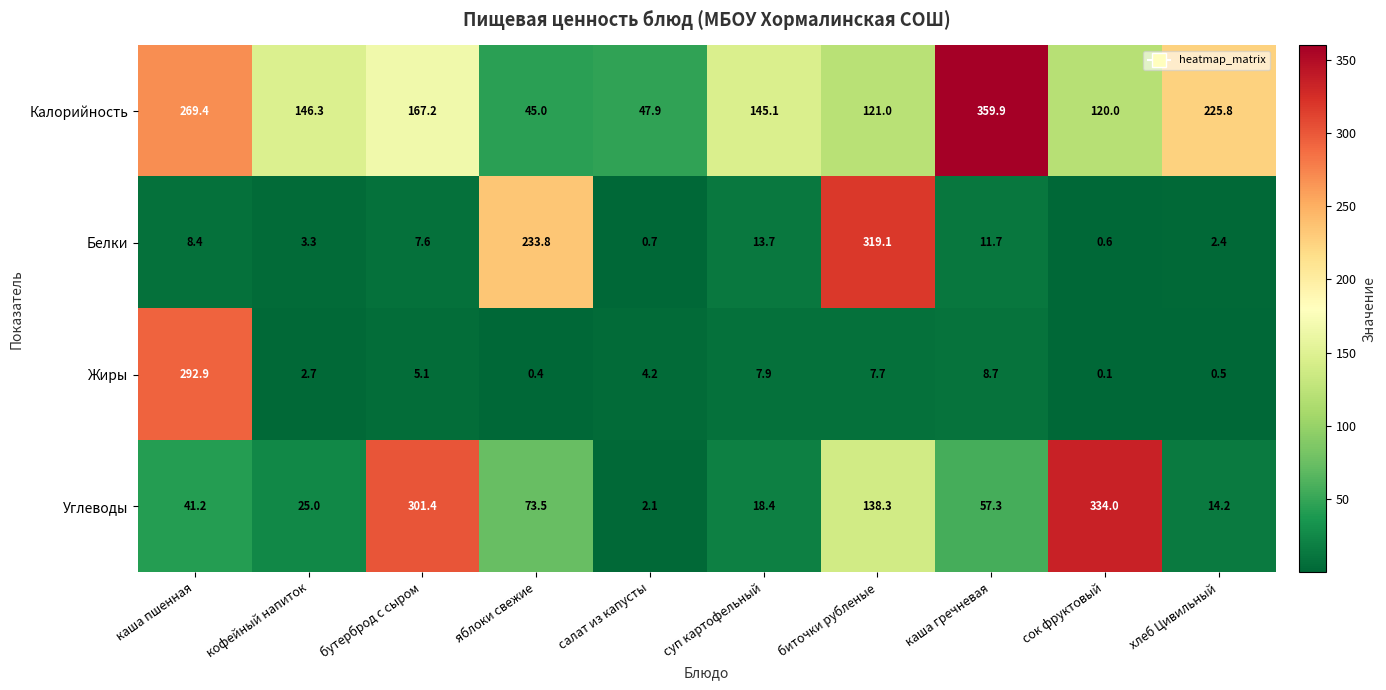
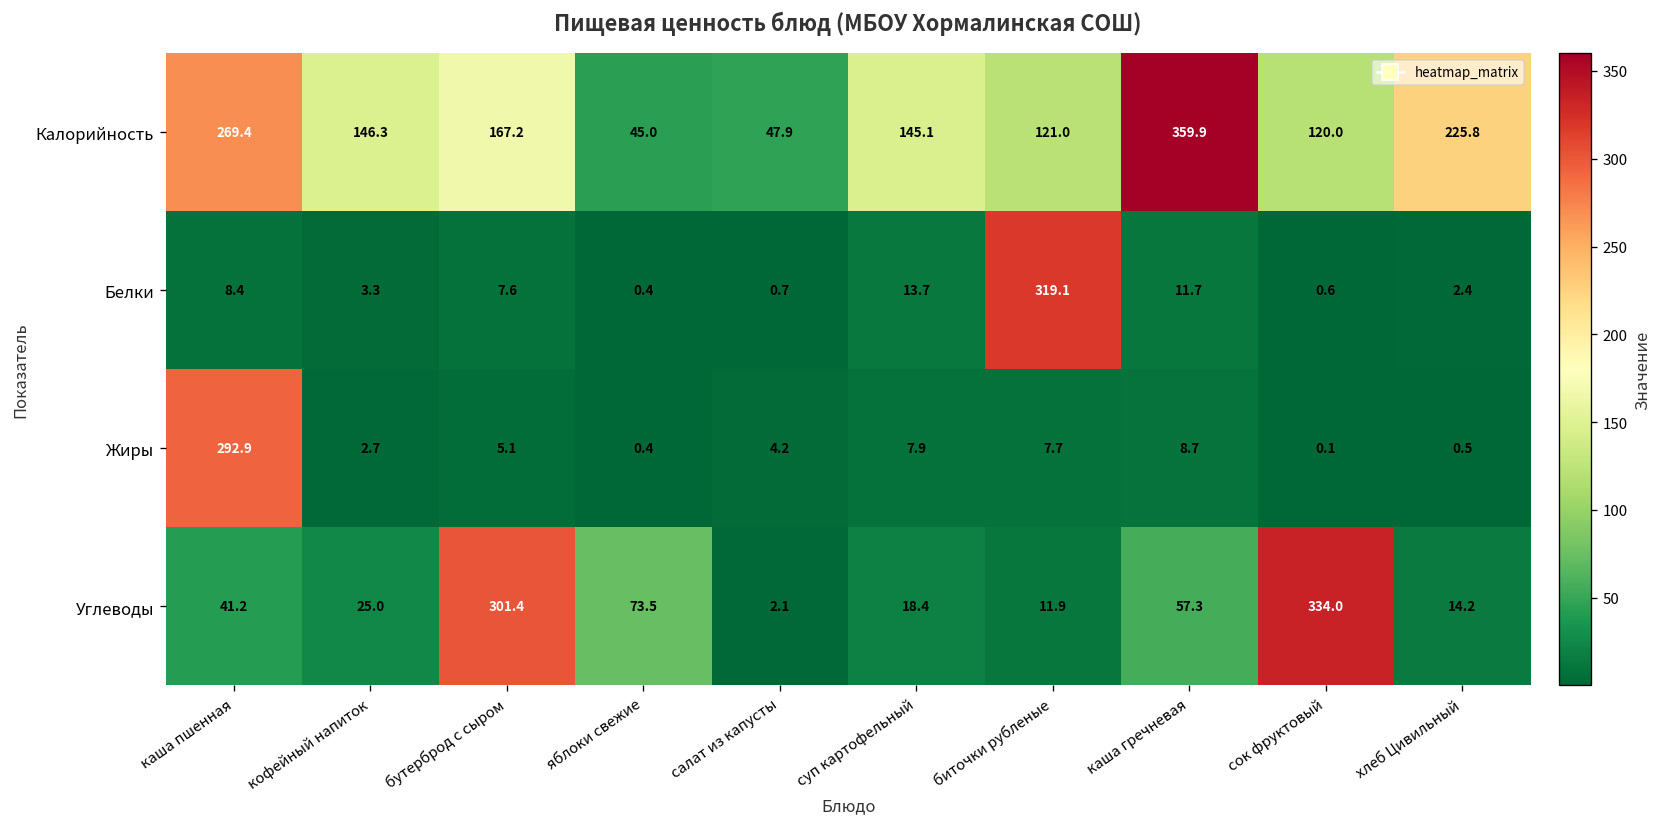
  {
    "Калорийность": {
      "каша пшенная": 269.4,
      "кофейный напиток": 146.3,
      "бутерброд с сыром": 167.2,
      "яблоки свежие": 45.0,
      "салат из капусты": 47.9,
      "суп картофельный": 145.1,
      "биточки рубленые": 121.0,
      "каша гречневая": 359.9,
      "сок фруктовый": 120.0,
      "хлеб Цивильный": 225.8
    },
    "Белки": {
      "каша пшенная": 8.4,
      "кофейный напиток": 3.3,
      "бутерброд с сыром": 7.6,
-     "яблоки свежие": 233.8,
+     "яблоки свежие": 0.4,
      "салат из капусты": 0.7,
      "суп картофельный": 13.7,
      "биточки рубленые": 319.1,
      "каша гречневая": 11.7,
      "сок фруктовый": 0.6,
      "хлеб Цивильный": 2.4
    },
    "Жиры": {
      "каша пшенная": 292.9,
      "кофейный напиток": 2.7,
      "бутерброд с сыром": 5.1,
      "яблоки свежие": 0.4,
      "салат из капусты": 4.2,
      "суп картофельный": 7.9,
      "биточки рубленые": 7.7,
      "каша гречневая": 8.7,
      "сок фруктовый": 0.1,
      "хлеб Цивильный": 0.5
    },
    "Углеводы": {
      "каша пшенная": 41.2,
      "кофейный напиток": 25.0,
      "бутерброд с сыром": 301.4,
      "яблоки свежие": 73.5,
      "салат из капусты": 2.1,
      "суп картофельный": 18.4,
-     "биточки рубленые": 138.3,
+     "биточки рубленые": 11.9,
      "каша гречневая": 57.3,
      "сок фруктовый": 334.0,
      "хлеб Цивильный": 14.2
    }
  }
